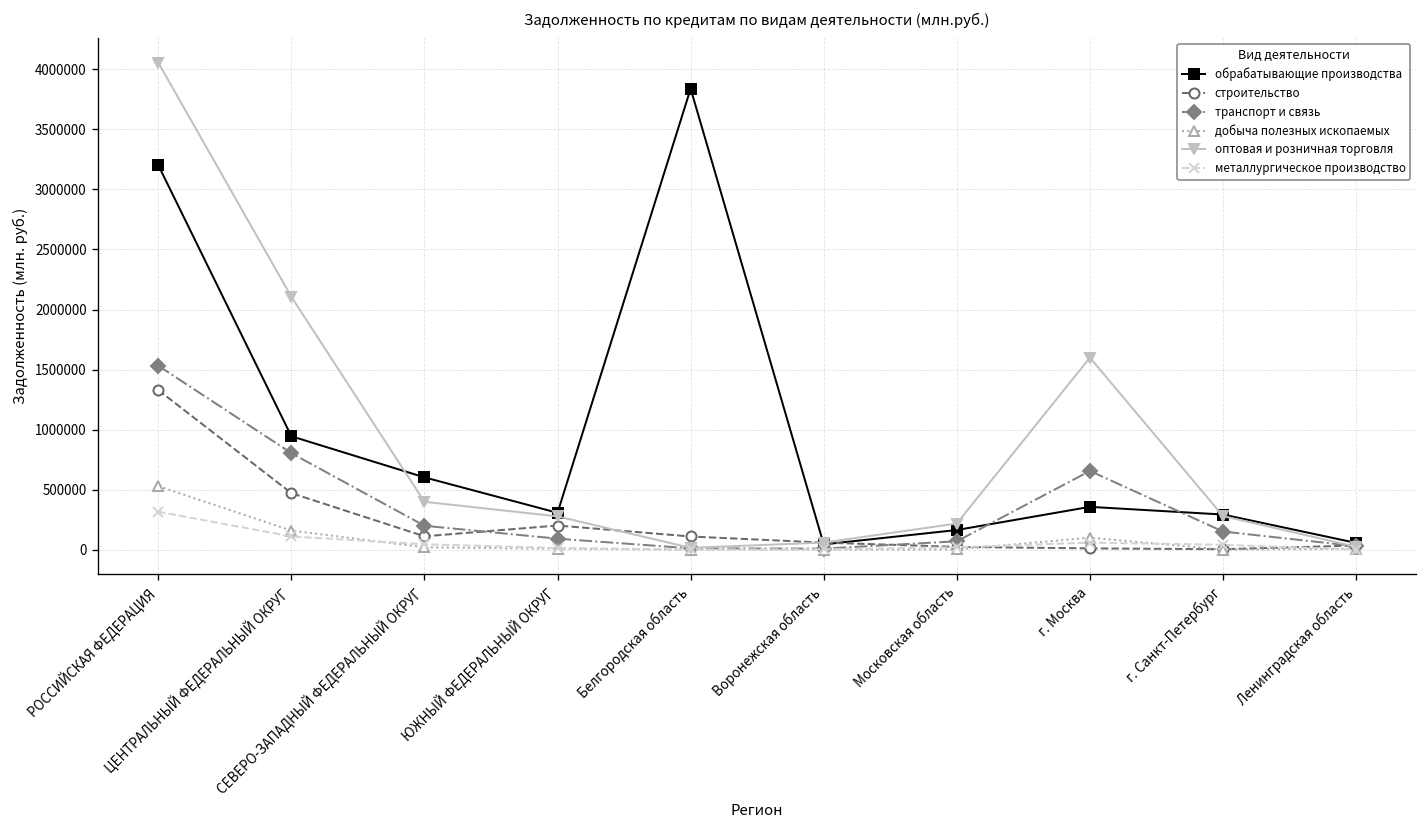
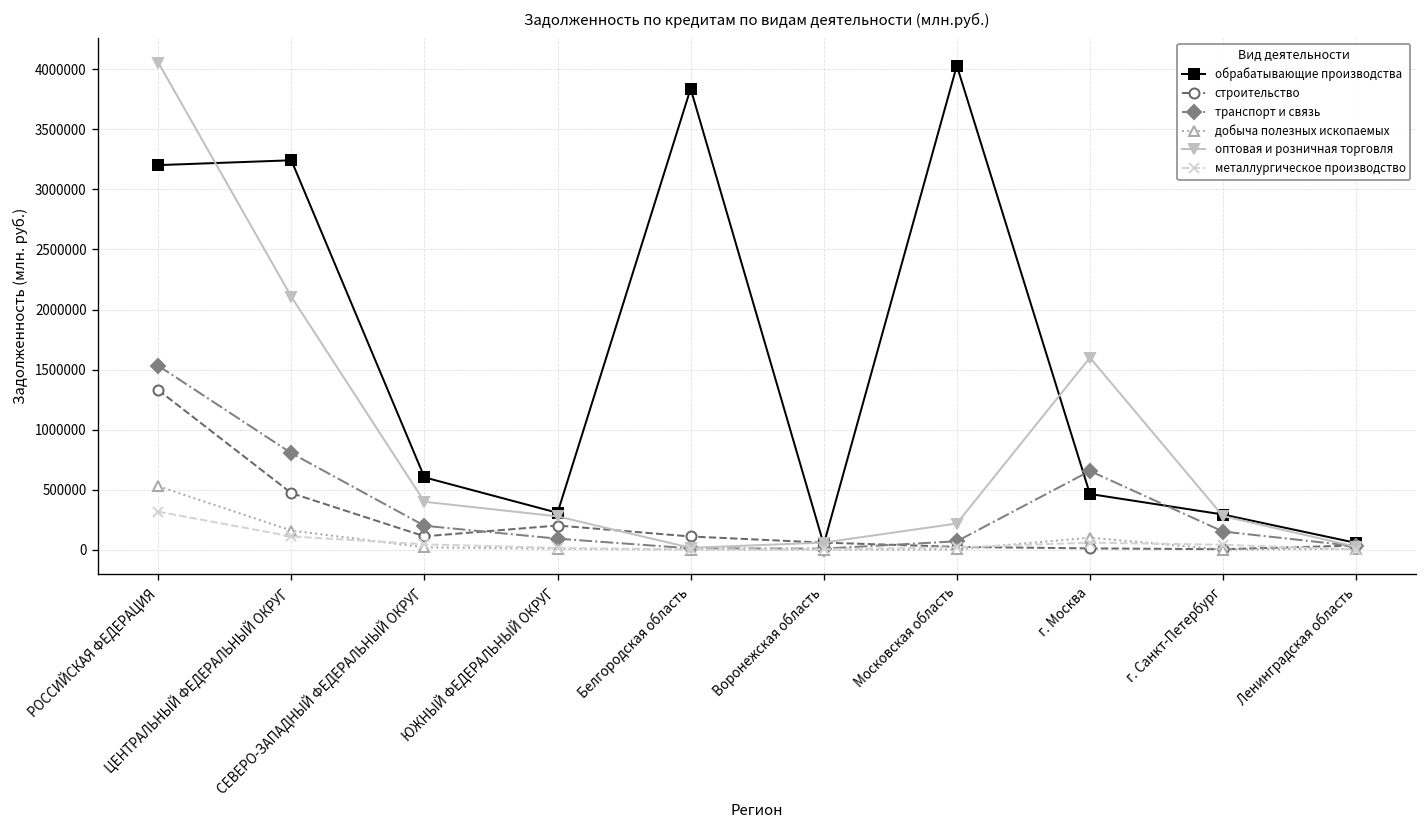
  {
    "обрабатывающие производства": {
      "РОССИЙСКАЯ ФЕДЕРАЦИЯ": 3200000,
-     "ЦЕНТРАЛЬНЫЙ ФЕДЕРАЛЬНЫЙ ОКРУГ": 940000,
+     "ЦЕНТРАЛЬНЫЙ ФЕДЕРАЛЬНЫЙ ОКРУГ": 3240000,
      "СЕВЕРО-ЗАПАДНЫЙ ФЕДЕРАЛЬНЫЙ ОКРУГ": 600000,
      "ЮЖНЫЙ ФЕДЕРАЛЬНЫЙ ОКРУГ": 310000,
      "Белгородская область": 3840000,
-     "Московская область": 160000,
-     "г. Москва": 360000
+     "Московская область": 4030000,
+     "г. Москва": 460000
    }
  }
